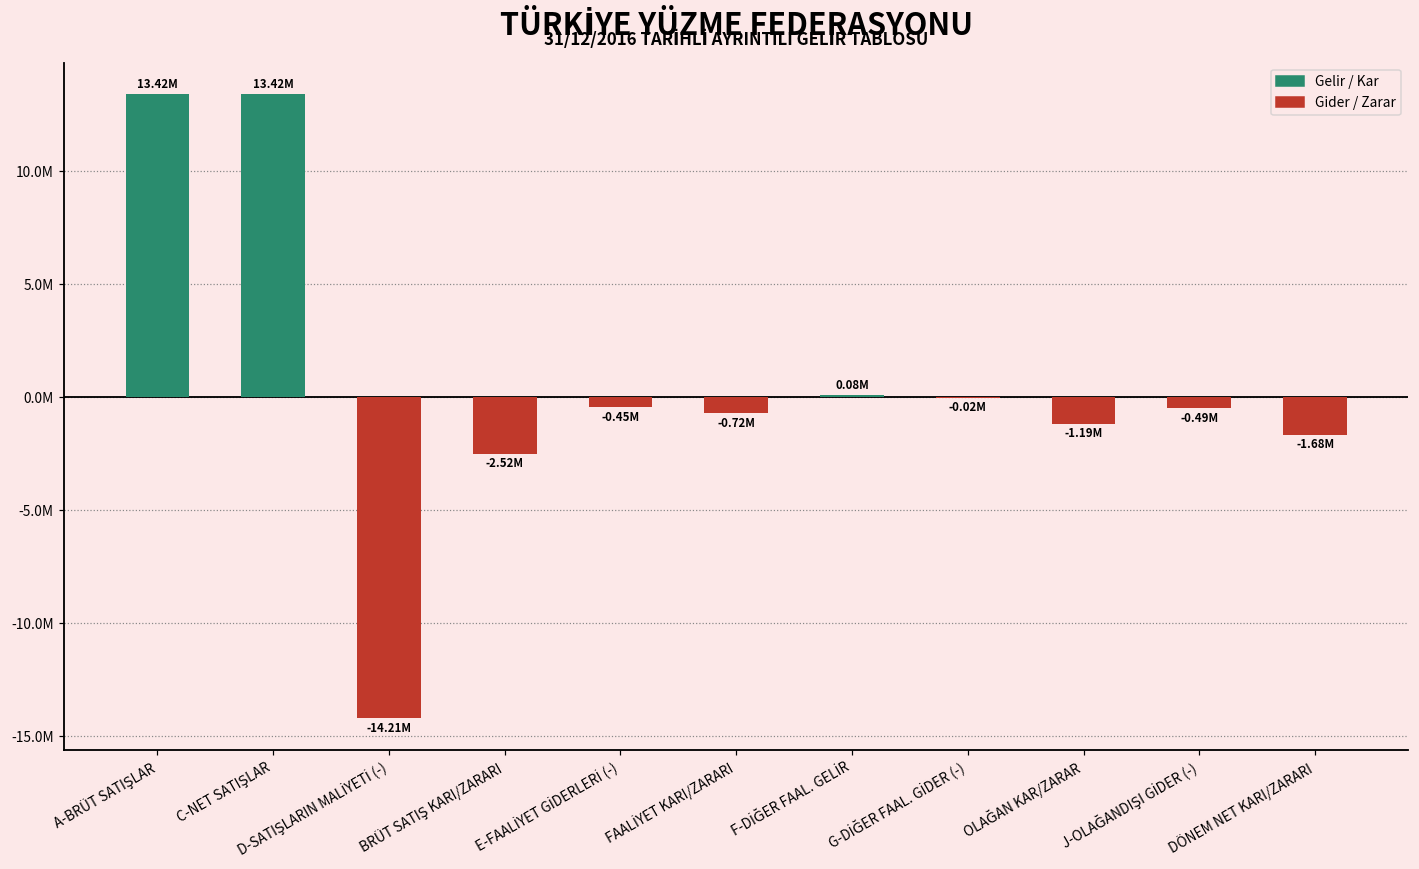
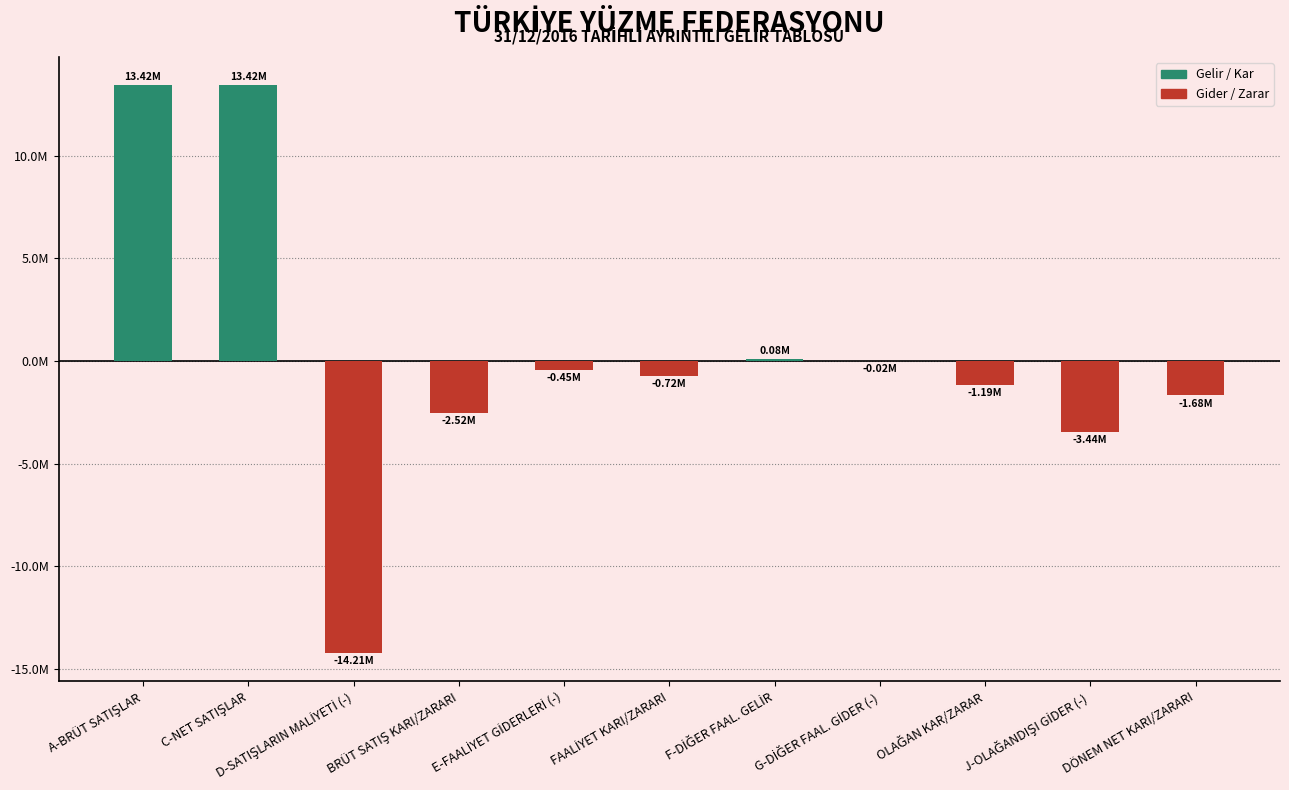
  {
    "A-BRÜT SATIŞLAR": "13.42M",
    "C-NET SATIŞLAR": "13.42M",
    "D-SATIŞLARIN MALİYETİ (-)": "-14.21M",
    "BRÜT SATIŞ KARI/ZARARI": "-2.52M",
    "E-FAALİYET GİDERLERİ (-)": "-0.45M",
    "FAALİYET KARI/ZARARI": "-0.72M",
    "F-DİĞER FAAL. GELİR": "0.08M",
    "G-DİĞER FAAL. GİDER (-)": "-0.02M",
    "OLAĞAN KAR/ZARAR": "-1.19M",
-   "J-OLAĞANDIŞI GİDER (-)": "-0.49M",
+   "J-OLAĞANDIŞI GİDER (-)": "-3.44M",
    "DÖNEM NET KARI/ZARARI": "-1.68M"
  }
